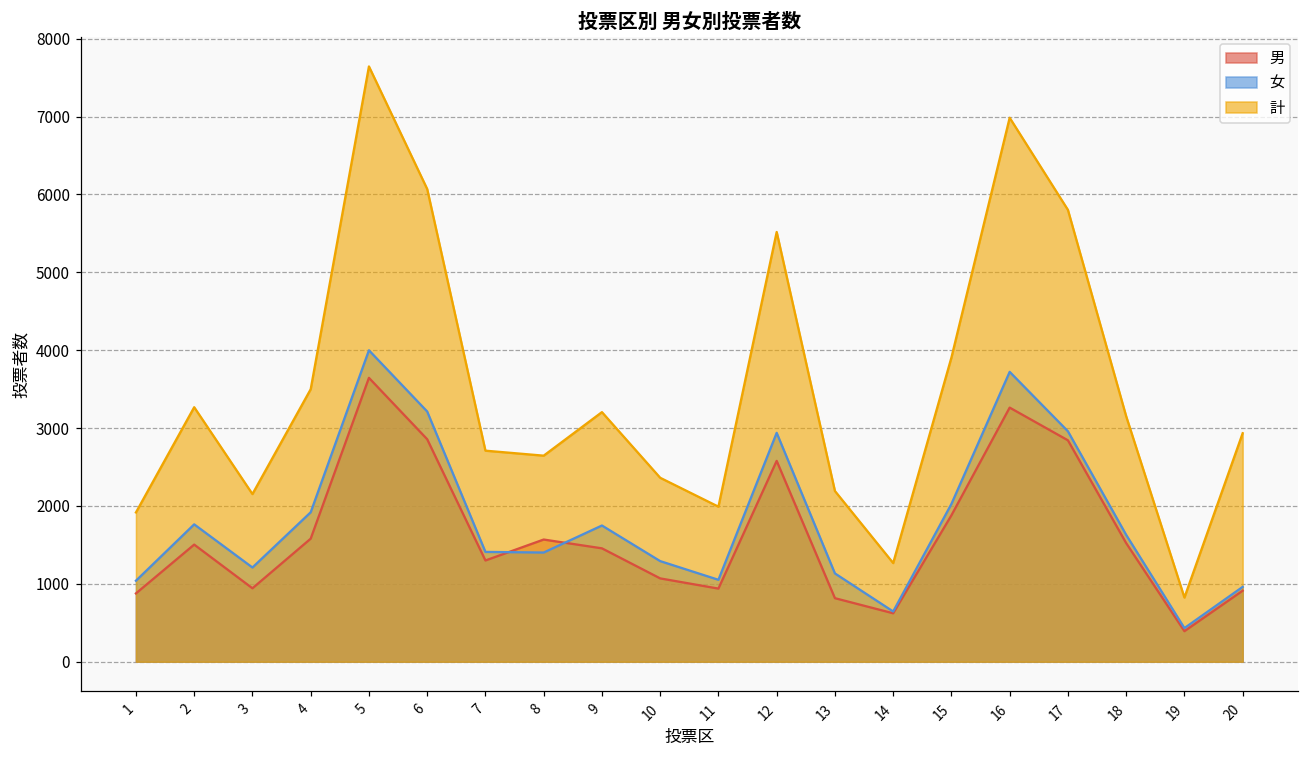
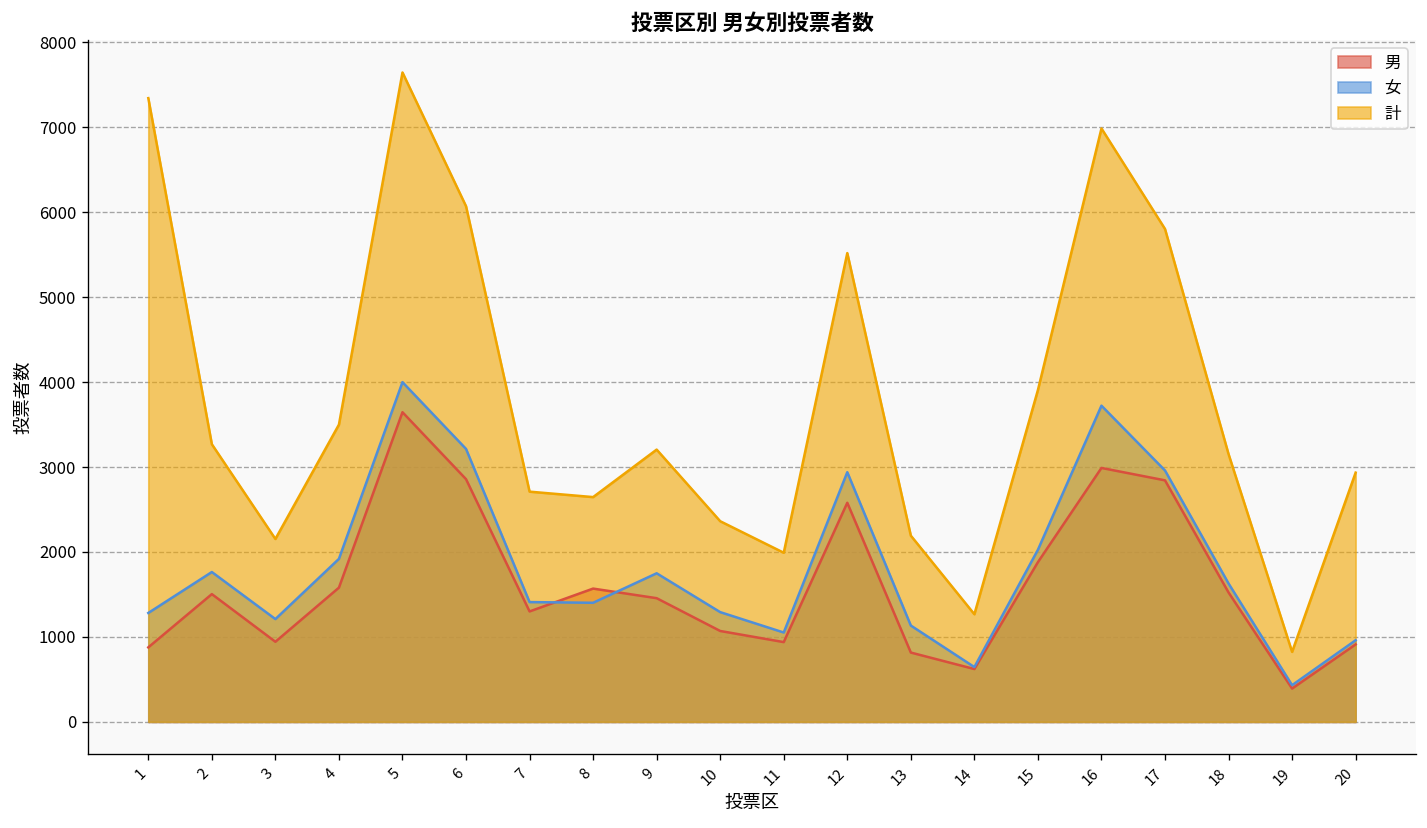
  {
    "男": {
      "1": 900,
      "2": 1500,
      "3": 900,
      "4": 1600,
      "5": 3600,
      "6": 2900,
      "7": 1300,
      "8": 1600,
      "9": 1500,
      "10": 1100,
      "11": 900,
      "12": 2600,
      "13": 800,
      "15": 1900,
-     "16": 3300,
+     "16": 3000,
      "17": 2800,
      "18": 1500,
      "19": 400,
      "20": 900
    },
    "女": {
-     "1": 1000,
+     "1": 1300,
      "2": 1800,
      "3": 1200,
      "4": 1900,
      "5": 4000,
      "6": 3200,
      "7": 1400,
      "8": 1400,
      "9": 1700,
      "10": 1300,
      "11": 1100,
      "12": 2900,
      "13": 1100,
      "15": 2000,
      "16": 3700,
      "17": 3000,
      "18": 1600,
      "19": 400,
      "20": 1000
    },
    "計": {
-     "1": 1900,
+     "1": 7300,
      "2": 3300,
      "3": 2200,
      "4": 3500,
      "5": 7600,
      "6": 6100,
      "7": 2700,
      "8": 2600,
      "9": 3200,
      "10": 2400,
      "11": 2000,
      "12": 5500,
      "13": 2200,
      "14": 1300,
      "15": 3900,
      "16": 7000,
      "17": 5800,
      "18": 3200,
      "19": 800,
      "20": 2900
    }
  }
